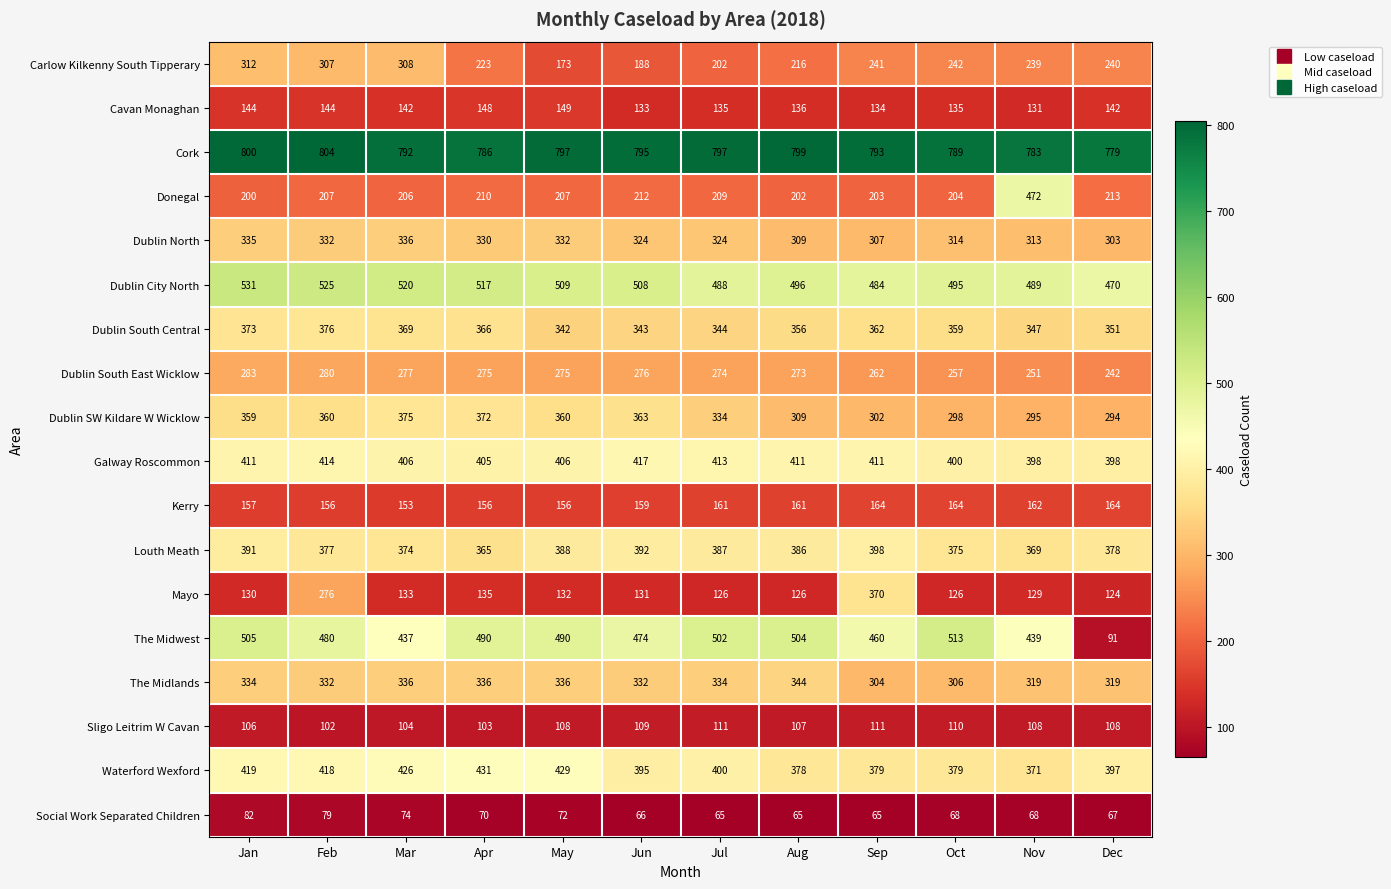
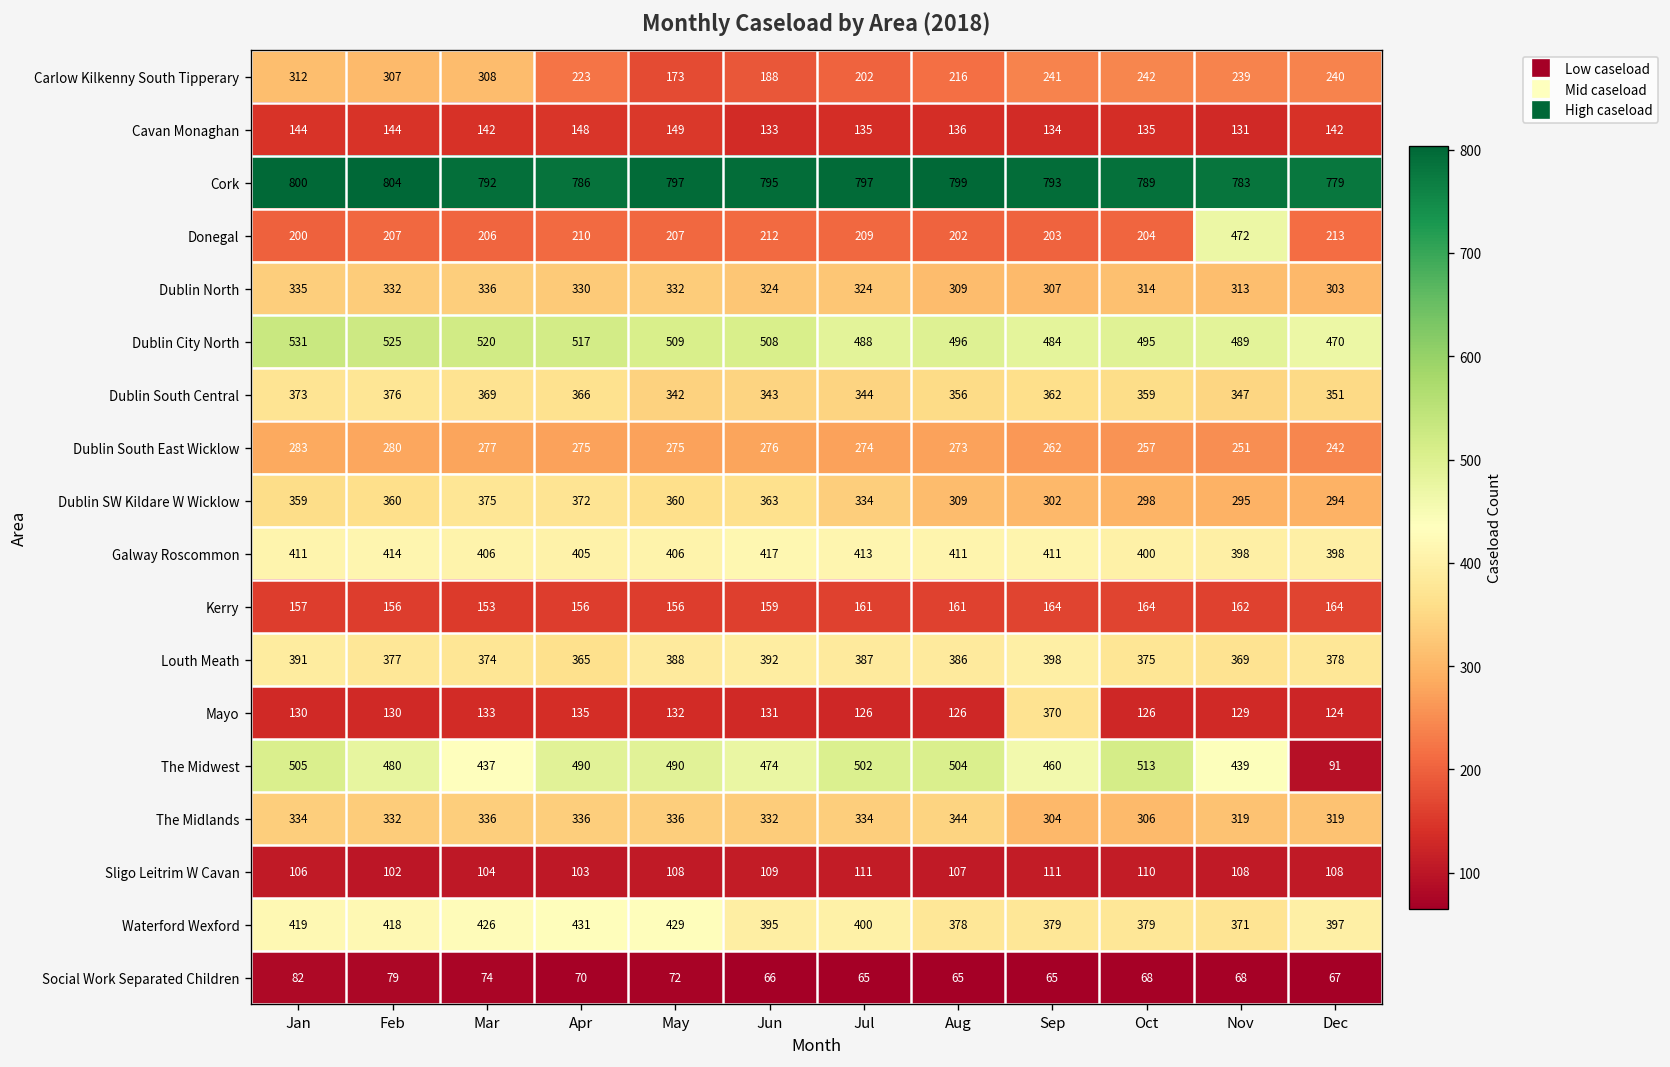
  {
    "Mayo": {
      "Jan": 130,
-     "Feb": 276,
+     "Feb": 130,
      "Mar": 133,
      "Apr": 135,
      "May": 132,
      "Jun": 131,
      "Jul": 126,
      "Aug": 126,
      "Sep": 370,
      "Oct": 126,
      "Nov": 129,
      "Dec": 124
    }
  }
